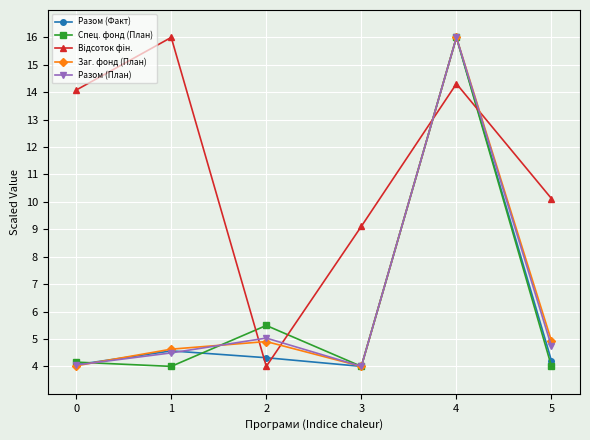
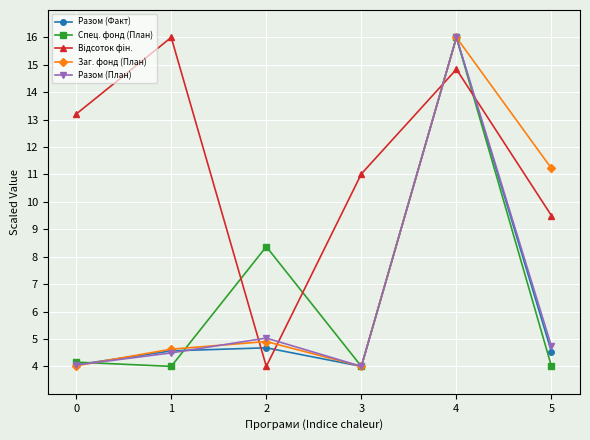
  {
    "Разом (Факт)": {
-     "2": 4.3,
-     "5": 4.2
+     "2": 4.7,
+     "5": 4.5
    },
    "Спец. фонд (План)": {
      "0": 4.2,
      "1": 4.0,
-     "2": 5.5,
+     "2": 8.4,
      "5": 4.0
    },
    "Відсоток фін.": {
-     "0": 14.1,
+     "0": 13.2,
      "1": 16.0,
      "2": 4.0,
-     "3": 9.1,
-     "4": 14.3,
-     "5": 10.1
+     "3": 11.0,
+     "4": 14.8,
+     "5": 9.5
    },
    "Заг. фонд (План)": {
      "2": 4.9,
-     "5": 4.9
+     "5": 11.2
    },
    "Разом (План)": {
      "2": 5.0,
      "5": 4.7
    }
  }
